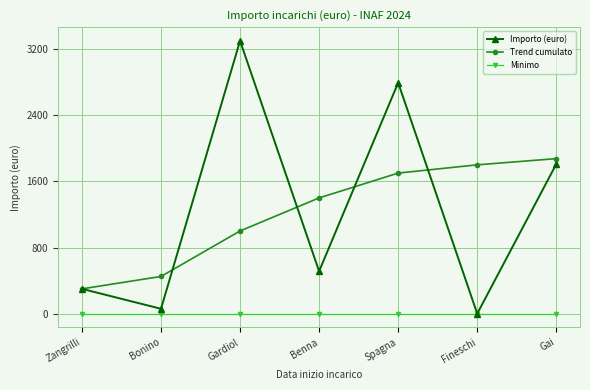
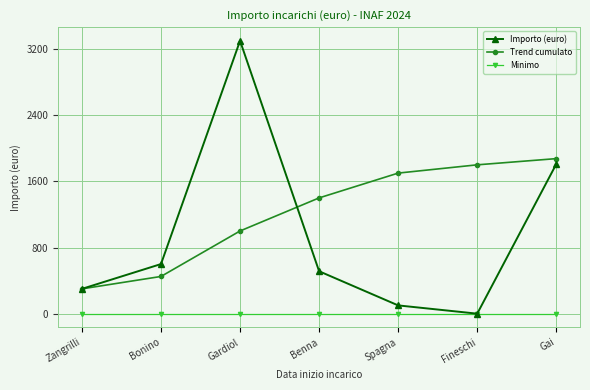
  {
    "Importo (euro)": {
-     "Bonino": 100,
+     "Bonino": 600,
      "Gardiol": 3300,
      "Benna": 500,
-     "Spagna": 2800,
+     "Spagna": 100,
      "Gai": 1800
    },
    "Trend cumulato": {
      "Bonino": 500,
      "Gardiol": 1000,
      "Benna": 1400,
      "Spagna": 1700,
      "Fineschi": 1800,
      "Gai": 1900
    },
    "Minimo": {
      "Zangrilli": 0,
      "Bonino": 0,
      "Gardiol": 0,
      "Benna": 0,
      "Spagna": 0,
      "Gai": 0
    }
  }
